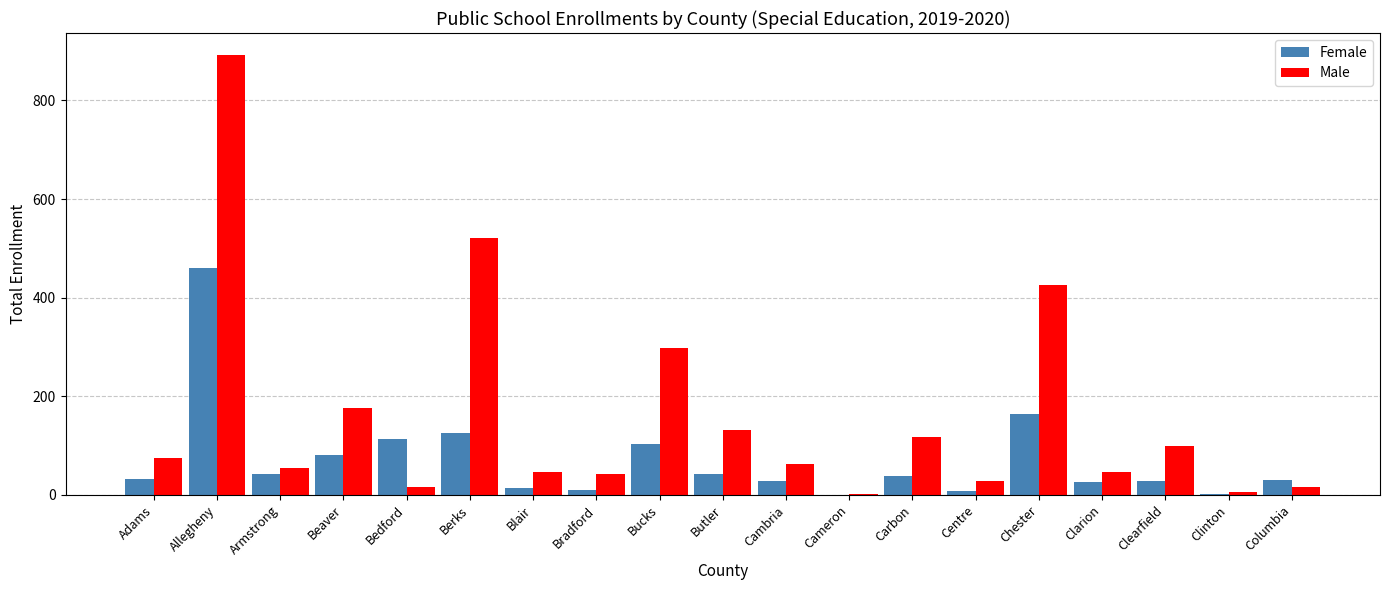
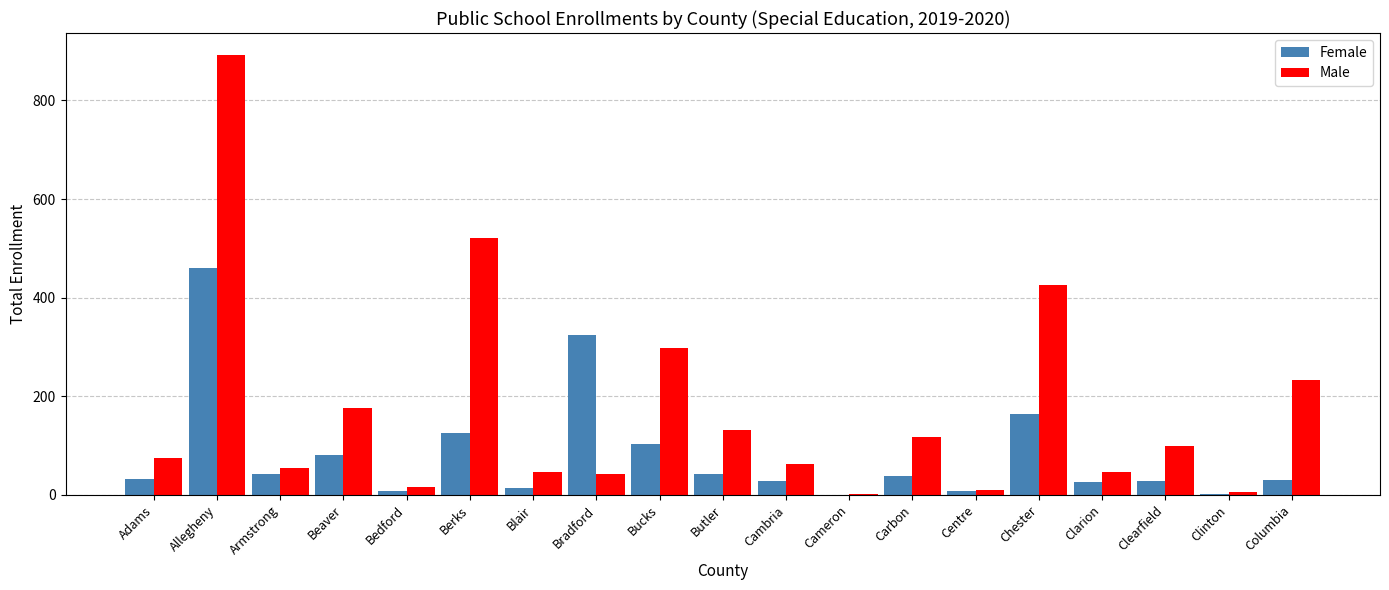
  {
    "Female": {
      "Adams": 30,
      "Allegheny": 460,
      "Armstrong": 40,
      "Beaver": 80,
-     "Bedford": 110,
+     "Bedford": 10,
      "Berks": 130,
      "Blair": 20,
-     "Bradford": 10,
+     "Bradford": 320,
      "Bucks": 100,
      "Butler": 40,
      "Cambria": 30,
      "Cameron": 0,
      "Carbon": 40,
      "Centre": 10,
      "Chester": 170,
      "Clarion": 30,
      "Clearfield": 30,
      "Columbia": 30
    },
    "Male": {
      "Adams": 80,
      "Allegheny": 890,
      "Armstrong": 50,
      "Beaver": 180,
      "Bedford": 20,
      "Berks": 520,
      "Blair": 50,
      "Bradford": 40,
      "Bucks": 300,
      "Butler": 130,
      "Cambria": 60,
      "Carbon": 120,
-     "Centre": 30,
+     "Centre": 10,
      "Chester": 430,
      "Clarion": 50,
      "Clearfield": 100,
-     "Columbia": 20
+     "Columbia": 230
    }
  }
